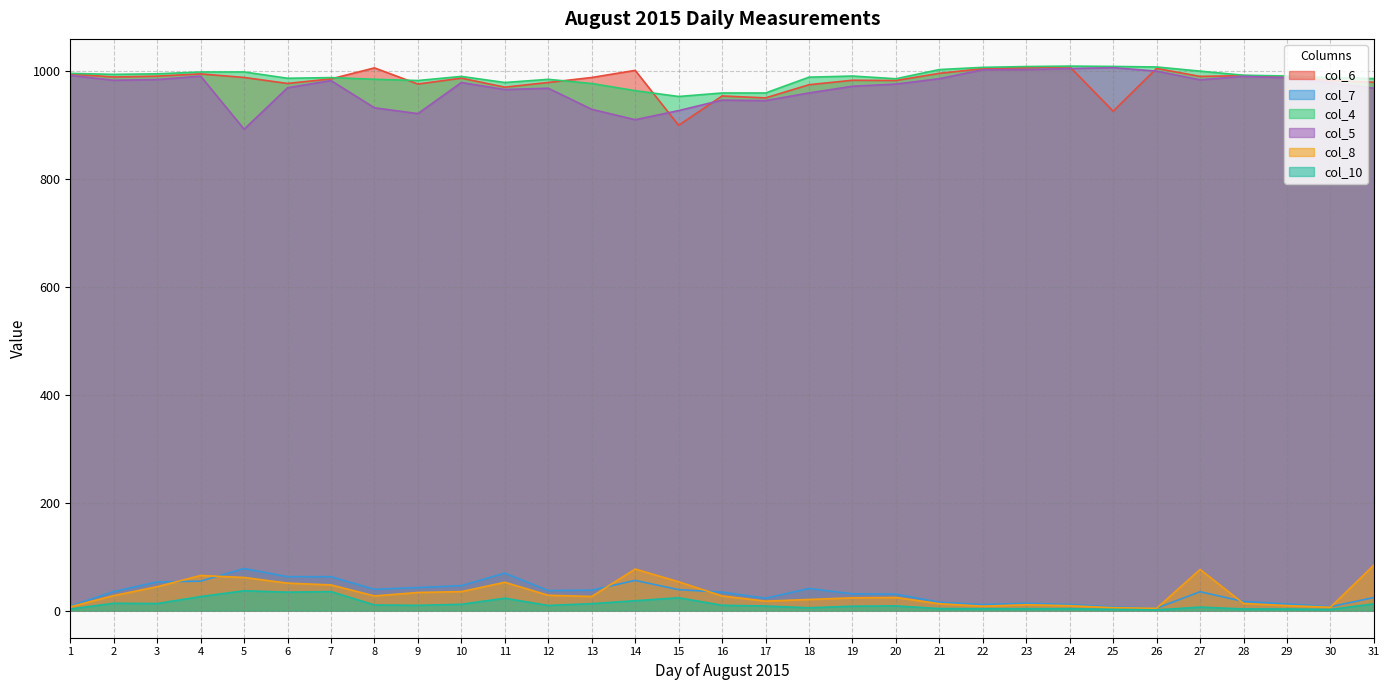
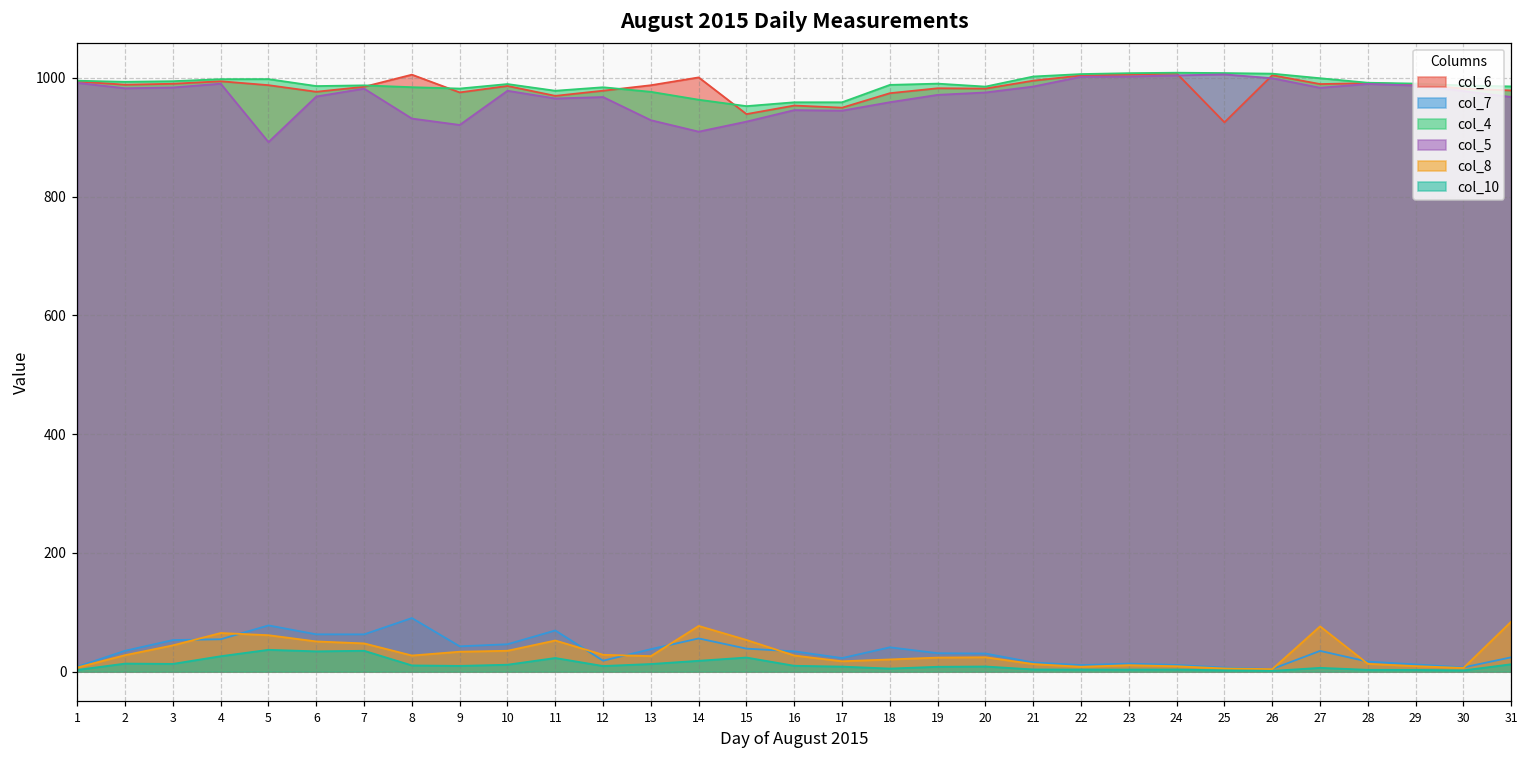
  {
    "col_6": {
      "2": 990,
      "5": 990,
      "6": 980,
      "8": 1010,
      "9": 980,
      "12": 980,
      "13": 990,
      "14": 1000,
-     "15": 900,
+     "15": 940,
      "16": 950,
      "17": 950,
      "18": 970,
      "19": 980,
      "21": 1000,
      "25": 930,
      "27": 990,
      "31": 980
    },
    "col_7": {
      "2": 40,
      "3": 50,
      "4": 50,
      "5": 80,
      "6": 60,
      "7": 60,
-     "8": 40,
+     "8": 90,
      "9": 40,
      "10": 50,
      "11": 70,
-     "12": 40,
+     "12": 20,
      "13": 40,
      "14": 60,
      "15": 40,
      "16": 30,
      "17": 20,
      "18": 40,
      "19": 30,
      "20": 30,
      "27": 30,
      "31": 20
    },
    "col_5": {
      "2": 980,
      "3": 980,
      "5": 890,
      "6": 970,
      "8": 930,
      "9": 920,
      "10": 980,
      "12": 970,
      "13": 930,
      "14": 910,
      "15": 930,
      "16": 950,
      "17": 940,
      "18": 960,
      "19": 970,
      "20": 980,
      "21": 990,
      "26": 1000,
      "27": 980,
      "31": 970
    },
    "col_8": {
      "2": 30,
      "3": 40,
      "4": 60,
      "5": 60,
      "6": 50,
      "7": 50,
      "8": 30,
      "9": 30,
      "10": 40,
      "11": 50,
      "12": 30,
      "13": 30,
      "14": 80,
      "15": 50,
      "16": 30,
      "17": 20,
      "18": 20,
      "19": 20,
      "20": 20,
      "27": 80,
      "31": 80
    }
  }
